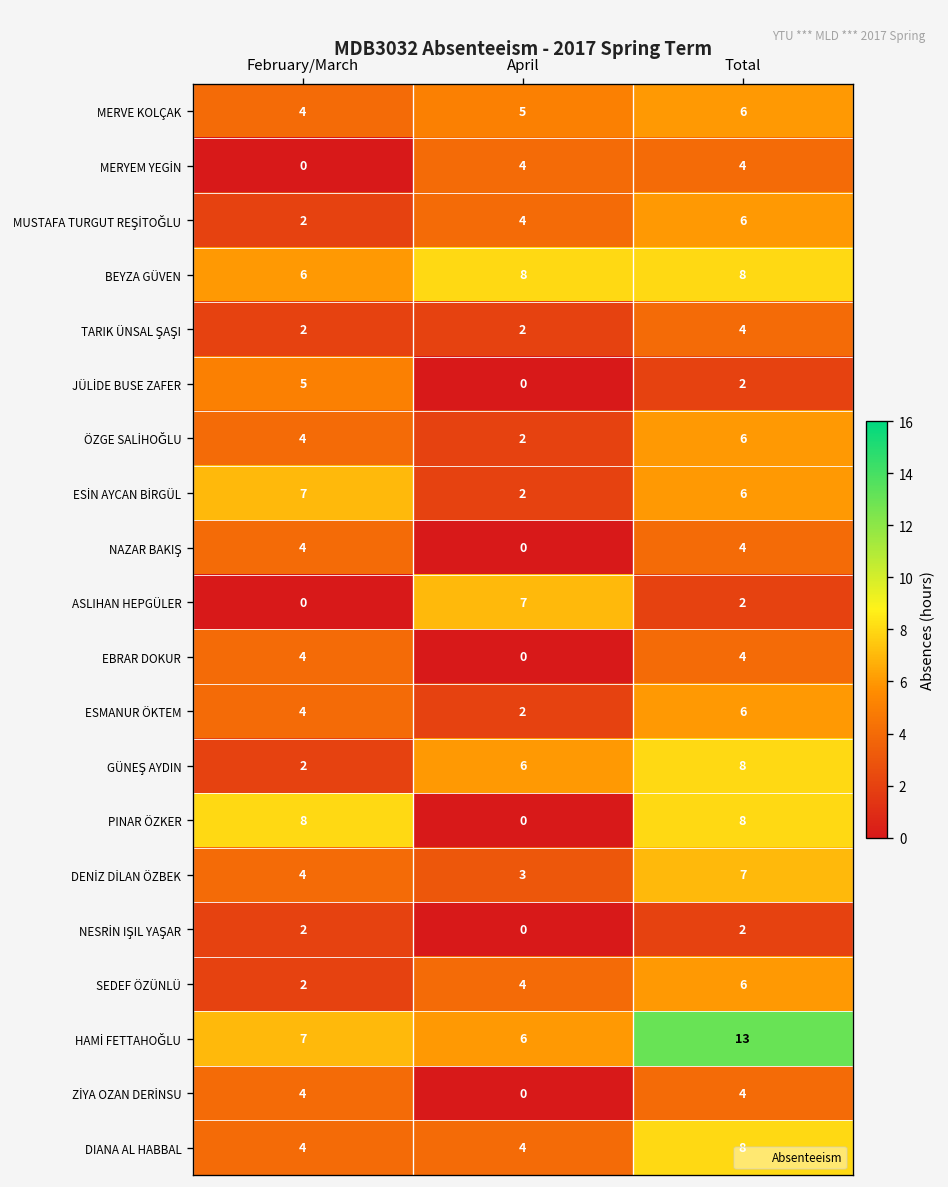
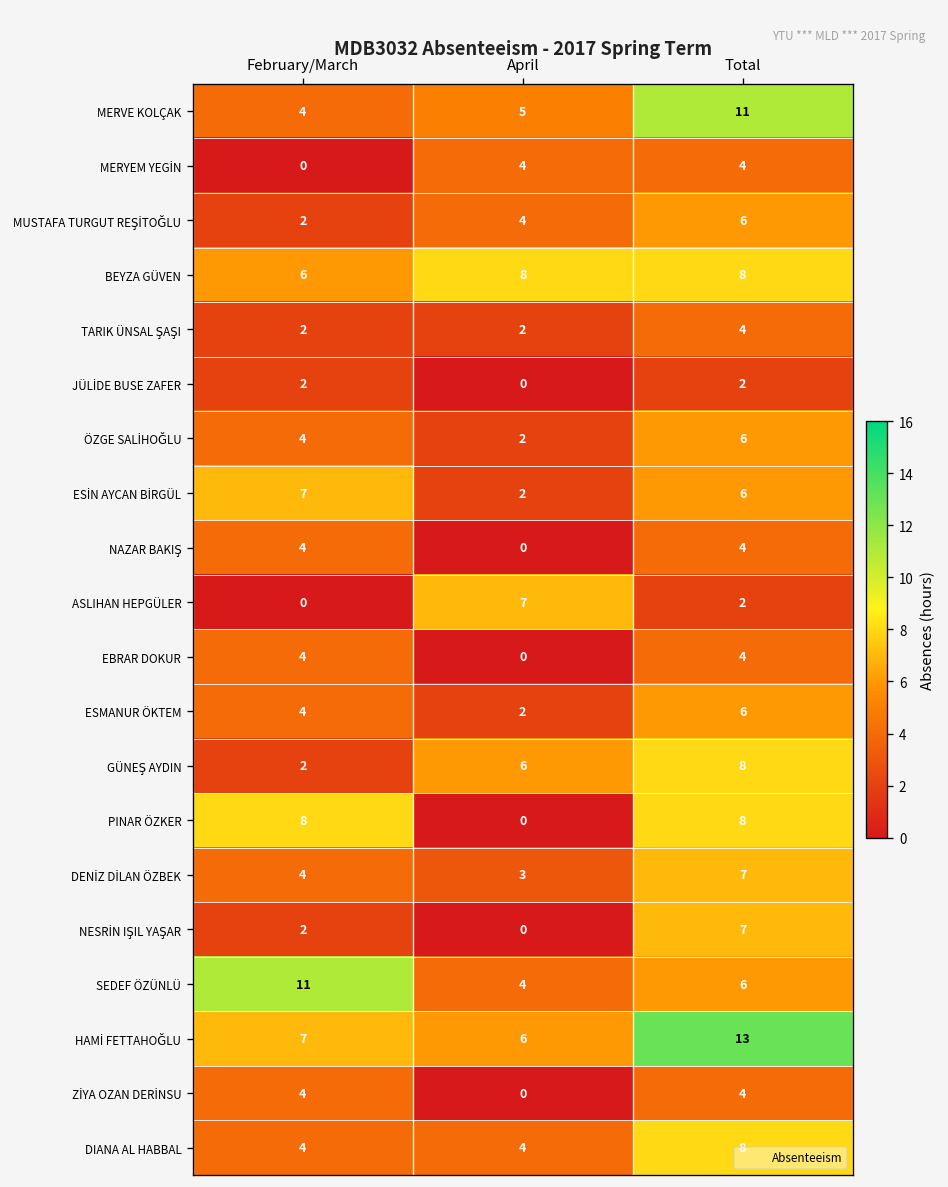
  {
    "MERVE KOLÇAK": {
      "February/March": 4,
      "April": 5,
-     "Total": 6
+     "Total": 11
    },
    "MERYEM YEGİN": {
      "February/March": 0,
      "April": 4,
      "Total": 4
    },
    "MUSTAFA TURGUT REŞİTOĞLU": {
      "February/March": 2,
      "April": 4,
      "Total": 6
    },
    "BEYZA GÜVEN": {
      "February/March": 6,
      "April": 8,
      "Total": 8
    },
    "TARIK ÜNSAL ŞAŞI": {
      "February/March": 2,
      "April": 2,
      "Total": 4
    },
    "JÜLİDE BUSE ZAFER": {
-     "February/March": 5,
+     "February/March": 2,
      "April": 0,
      "Total": 2
    },
    "ÖZGE SALİHOĞLU": {
      "February/March": 4,
      "April": 2,
      "Total": 6
    },
    "ESİN AYCAN BİRGÜL": {
      "February/March": 7,
      "April": 2,
      "Total": 6
    },
    "NAZAR BAKIŞ": {
      "February/March": 4,
      "April": 0,
      "Total": 4
    },
    "ASLIHAN HEPGÜLER": {
      "February/March": 0,
      "April": 7,
      "Total": 2
    },
    "EBRAR DOKUR": {
      "February/March": 4,
      "April": 0,
      "Total": 4
    },
    "ESMANUR ÖKTEM": {
      "February/March": 4,
      "April": 2,
      "Total": 6
    },
    "GÜNEŞ AYDIN": {
      "February/March": 2,
      "April": 6,
      "Total": 8
    },
    "PINAR ÖZKER": {
      "February/March": 8,
      "April": 0,
      "Total": 8
    },
    "DENİZ DİLAN ÖZBEK": {
      "February/March": 4,
      "April": 3,
      "Total": 7
    },
    "NESRİN IŞIL YAŞAR": {
      "February/March": 2,
      "April": 0,
-     "Total": 2
+     "Total": 7
    },
    "SEDEF ÖZÜNLÜ": {
-     "February/March": 2,
+     "February/March": 11,
      "April": 4,
      "Total": 6
    },
    "HAMİ FETTAHOĞLU": {
      "February/March": 7,
      "April": 6,
      "Total": 13
    },
    "ZİYA OZAN DERİNSU": {
      "February/March": 4,
      "April": 0,
      "Total": 4
    },
    "DIANA AL HABBAL": {
      "February/March": 4,
      "April": 4
    }
  }
